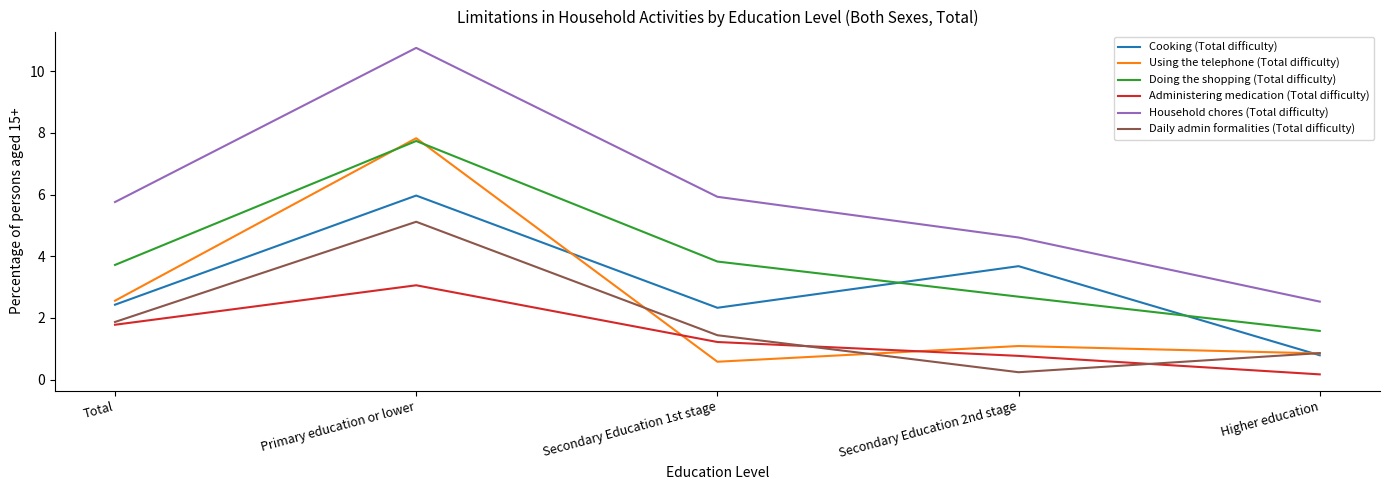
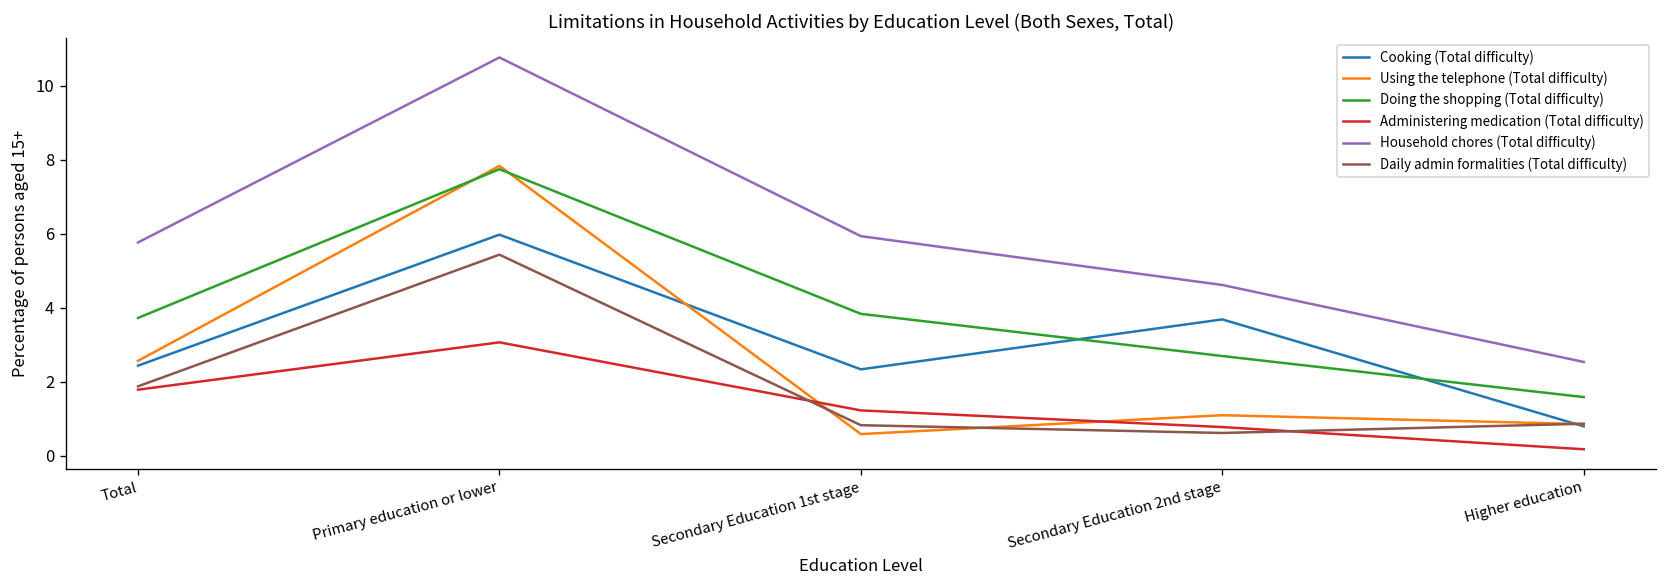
  {
    "Cooking (Total difficulty)": {
      "Total": 2.4,
      "Primary education or lower": 6.0,
      "Secondary Education 1st stage": 2.3,
      "Secondary Education 2nd stage": 3.7
    },
    "Using the telephone (Total difficulty)": {
      "Total": 2.6,
      "Primary education or lower": 7.8,
      "Secondary Education 1st stage": 0.6,
      "Secondary Education 2nd stage": 1.1
    },
    "Doing the shopping (Total difficulty)": {
      "Total": 3.7,
      "Primary education or lower": 7.7,
      "Secondary Education 1st stage": 3.8,
      "Secondary Education 2nd stage": 2.7,
      "Higher education": 1.6
    },
    "Administering medication (Total difficulty)": {
      "Total": 1.8,
      "Primary education or lower": 3.1,
      "Secondary Education 1st stage": 1.2,
      "Secondary Education 2nd stage": 0.8,
      "Higher education": 0.2
    },
    "Household chores (Total difficulty)": {
      "Total": 5.8,
      "Primary education or lower": 10.8,
      "Secondary Education 1st stage": 5.9,
      "Secondary Education 2nd stage": 4.6,
      "Higher education": 2.5
    },
    "Daily admin formalities (Total difficulty)": {
      "Total": 1.9,
-     "Primary education or lower": 5.1,
-     "Secondary Education 1st stage": 1.4,
-     "Secondary Education 2nd stage": 0.2
+     "Primary education or lower": 5.4,
+     "Secondary Education 1st stage": 0.8,
+     "Secondary Education 2nd stage": 0.6
    }
  }
